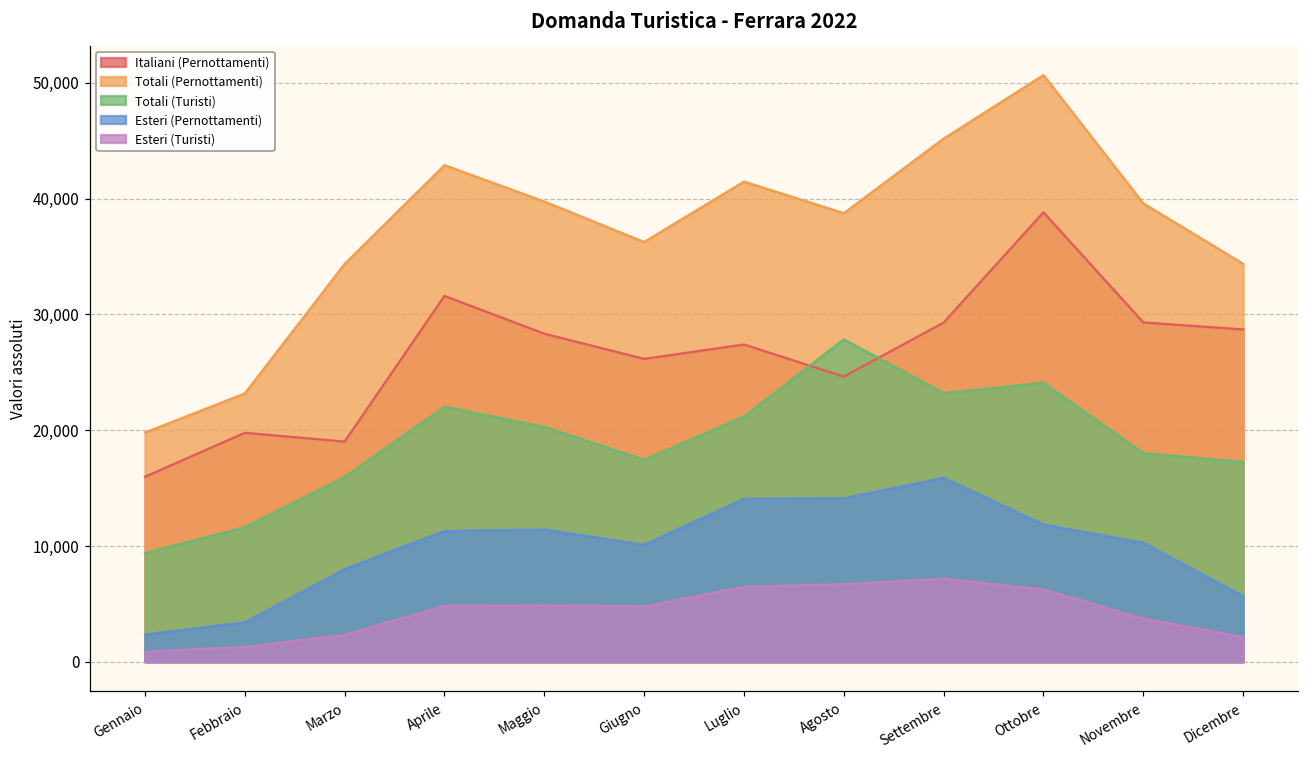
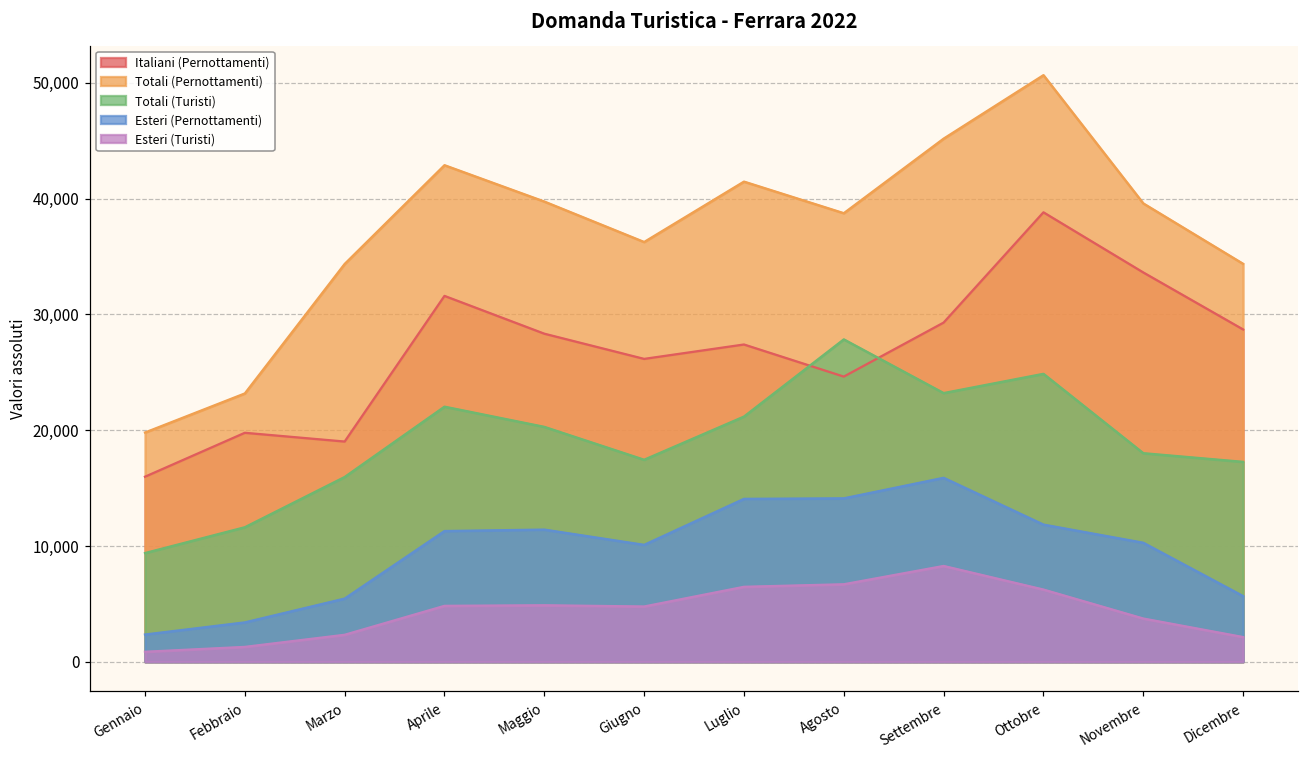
  {
    "Italiani (Pernottamenti)": {
      "Gennaio": "16,000",
      "Febbraio": "19,800",
      "Marzo": "19,000",
      "Aprile": "31,600",
      "Maggio": "28,300",
      "Giugno": "26,200",
      "Luglio": "27,400",
      "Agosto": "24,600",
      "Settembre": "29,300",
      "Ottobre": "38,800",
-     "Novembre": "29,300",
+     "Novembre": "33,600",
      "Dicembre": "28,700"
    },
    "Totali (Pernottamenti)": {
      "Gennaio": "19,800",
      "Febbraio": "23,200",
      "Marzo": "34,400",
      "Aprile": "42,900",
      "Maggio": "39,700",
      "Giugno": "36,300",
      "Luglio": "41,500",
      "Agosto": "38,700",
      "Settembre": "45,200",
      "Ottobre": "50,700",
      "Novembre": "39,600",
      "Dicembre": "34,400"
    },
    "Totali (Turisti)": {
      "Gennaio": "9,400",
      "Febbraio": "11,600",
      "Marzo": "16,000",
      "Aprile": "22,000",
      "Maggio": "20,300",
      "Giugno": "17,400",
      "Luglio": "21,200",
      "Agosto": "27,800",
      "Settembre": "23,200",
-     "Ottobre": "24,100",
+     "Ottobre": "24,900",
      "Novembre": "18,000",
      "Dicembre": "17,300"
    },
    "Esteri (Pernottamenti)": {
      "Gennaio": "2,400",
      "Febbraio": "3,400",
-     "Marzo": "8,000",
+     "Marzo": "5,500",
      "Aprile": "11,300",
      "Maggio": "11,400",
      "Giugno": "10,100",
      "Luglio": "14,100",
      "Agosto": "14,100",
      "Settembre": "15,900",
      "Ottobre": "11,800",
      "Novembre": "10,300",
      "Dicembre": "5,700"
    },
    "Esteri (Turisti)": {
      "Gennaio": "900",
      "Febbraio": "1,300",
      "Marzo": "2,300",
      "Aprile": "4,800",
      "Maggio": "4,900",
      "Giugno": "4,800",
      "Luglio": "6,500",
      "Agosto": "6,700",
-     "Settembre": "7,200",
+     "Settembre": "8,300",
      "Ottobre": "6,200",
      "Novembre": "3,700",
      "Dicembre": "2,100"
    }
  }
